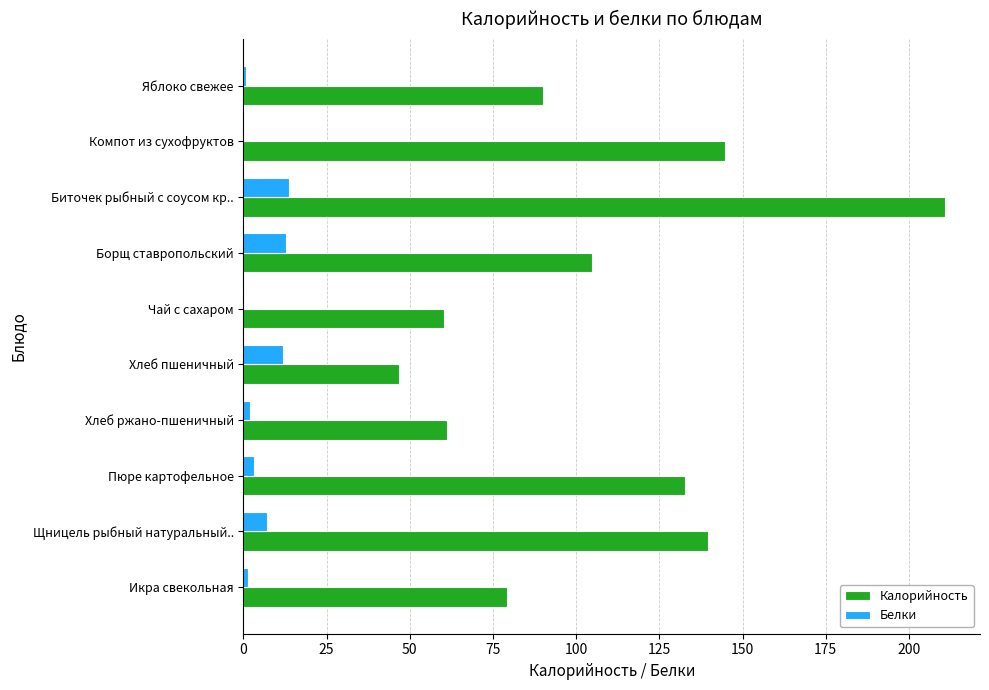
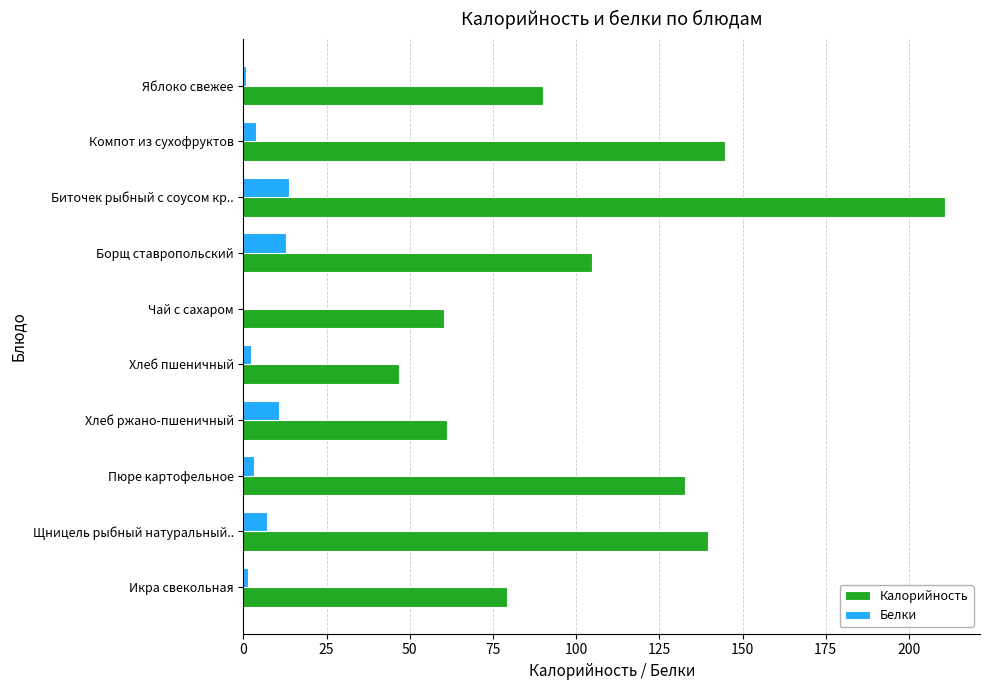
  {
    "Калорийность": {
      "Яблоко свежее": 90,
      "Компот из сухофруктов": 145,
      "Биточек рыбный с соусом кр..": 211,
      "Борщ ставропольский": 105,
      "Чай с сахаром": 60,
      "Хлеб пшеничный": 47,
      "Хлеб ржано-пшеничный": 61,
      "Пюре картофельное": 133,
      "Щницель рыбный натуральный..": 140,
      "Икра свекольная": 79
    },
    "Белки": {
      "Яблоко свежее": 1,
-     "Компот из сухофруктов": 0,
+     "Компот из сухофруктов": 4,
      "Биточек рыбный с соусом кр..": 14,
      "Борщ ставропольский": 13,
-     "Хлеб пшеничный": 12,
-     "Хлеб ржано-пшеничный": 2,
+     "Хлеб пшеничный": 2,
+     "Хлеб ржано-пшеничный": 11,
      "Пюре картофельное": 3,
      "Щницель рыбный натуральный..": 7,
      "Икра свекольная": 1
    }
  }
